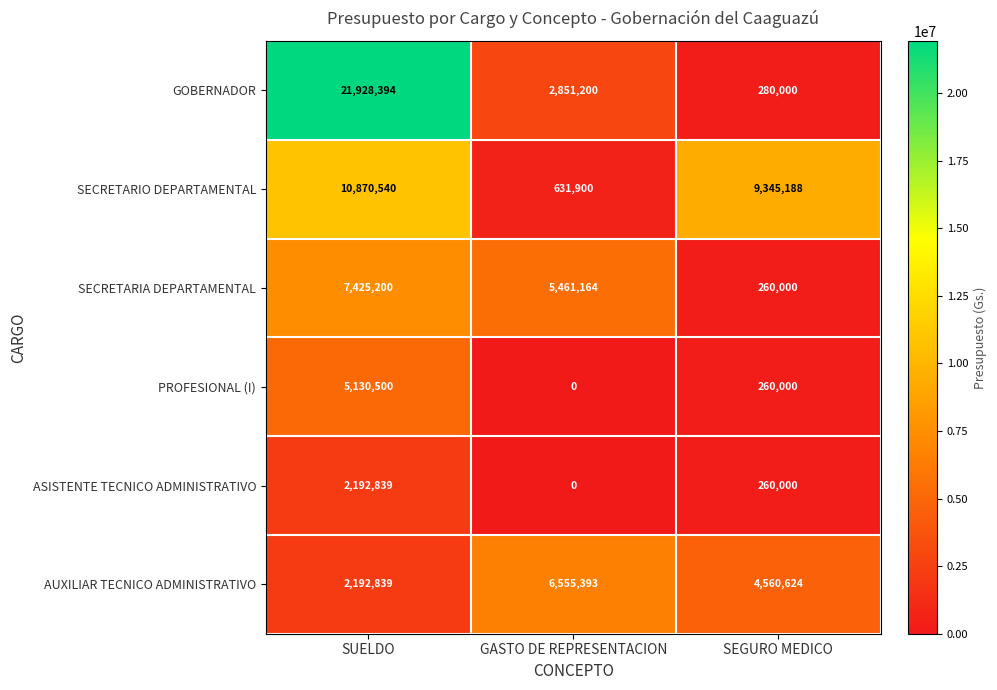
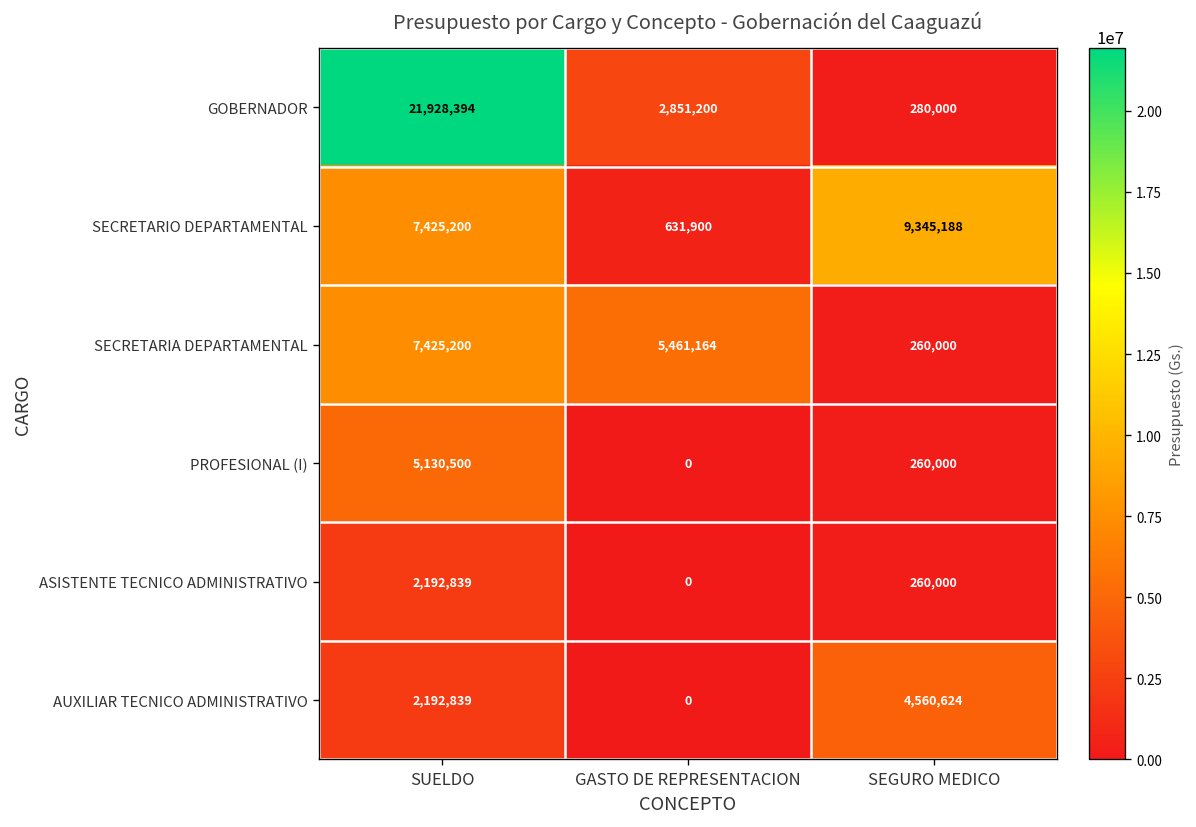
  {
    "GOBERNADOR": {
      "SUELDO": "21,928,394",
      "GASTO DE REPRESENTACION": "2,851,200",
      "SEGURO MEDICO": "280,000"
    },
    "SECRETARIO DEPARTAMENTAL": {
-     "SUELDO": "10,870,540",
+     "SUELDO": "7,425,200",
      "GASTO DE REPRESENTACION": "631,900",
      "SEGURO MEDICO": "9,345,188"
    },
    "SECRETARIA DEPARTAMENTAL": {
      "SUELDO": "7,425,200",
      "GASTO DE REPRESENTACION": "5,461,164",
      "SEGURO MEDICO": "260,000"
    },
    "PROFESIONAL (I)": {
      "SUELDO": "5,130,500",
      "GASTO DE REPRESENTACION": "0",
      "SEGURO MEDICO": "260,000"
    },
    "ASISTENTE TECNICO ADMINISTRATIVO": {
      "SUELDO": "2,192,839",
      "GASTO DE REPRESENTACION": "0",
      "SEGURO MEDICO": "260,000"
    },
    "AUXILIAR TECNICO ADMINISTRATIVO": {
      "SUELDO": "2,192,839",
-     "GASTO DE REPRESENTACION": "6,555,393",
+     "GASTO DE REPRESENTACION": "0",
      "SEGURO MEDICO": "4,560,624"
    }
  }
